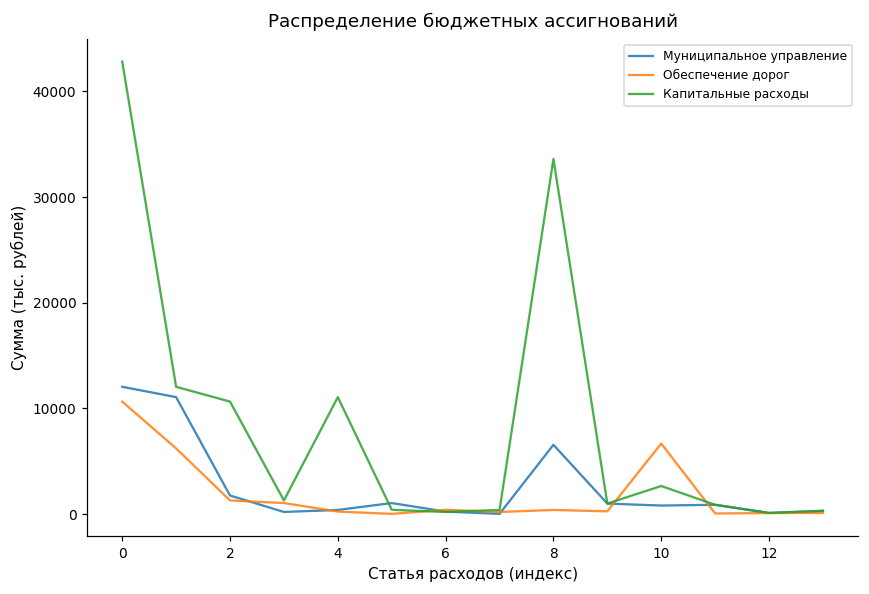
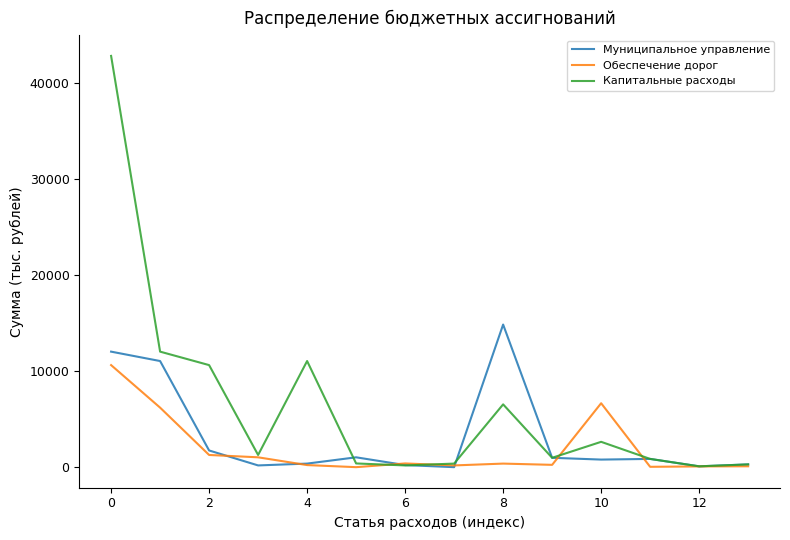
  {
    "Муниципальное управление": {
      "0": 12000,
      "2": 2000,
-     "8": 7000,
+     "8": 15000,
      "10": 1000
    },
    "Обеспечение дорог": {
      "0": 11000,
      "2": 1000,
      "8": 0,
      "10": 7000
    },
    "Капитальные расходы": {
      "0": 43000,
      "2": 11000,
      "4": 11000,
-     "8": 34000,
+     "8": 7000,
      "10": 3000
    }
  }
